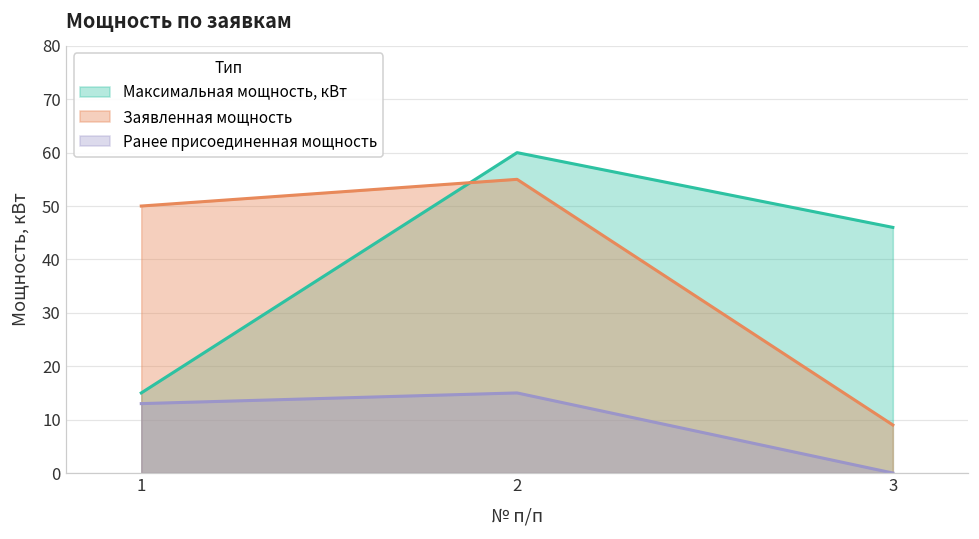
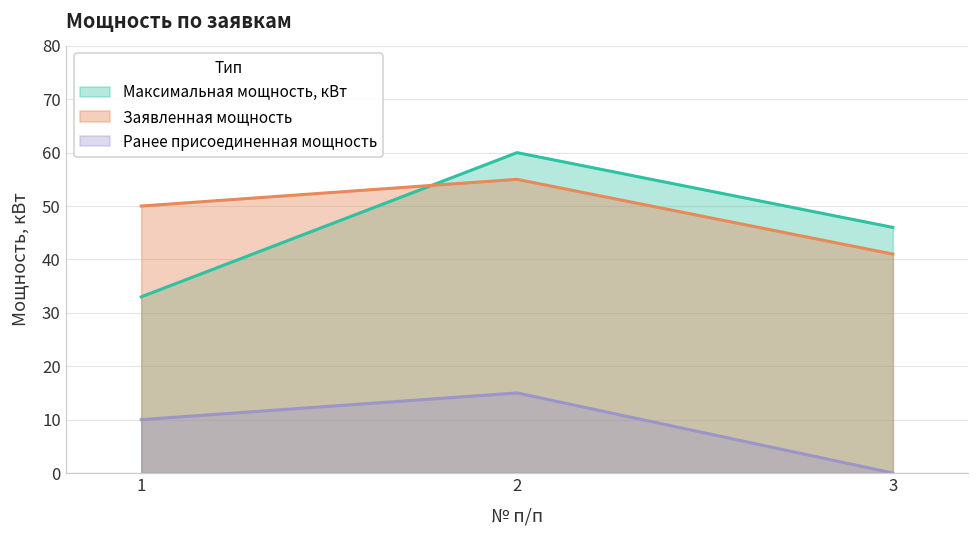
  {
    "Максимальная мощность, кВт": {
-     "1": 15,
+     "1": 33,
      "2": 60,
      "3": 46
    },
    "Заявленная мощность": {
      "1": 50,
      "2": 55,
-     "3": 9
+     "3": 41
    },
    "Ранее присоединенная мощность": {
-     "1": 13,
+     "1": 10,
      "2": 15,
      "3": 0
    }
  }
